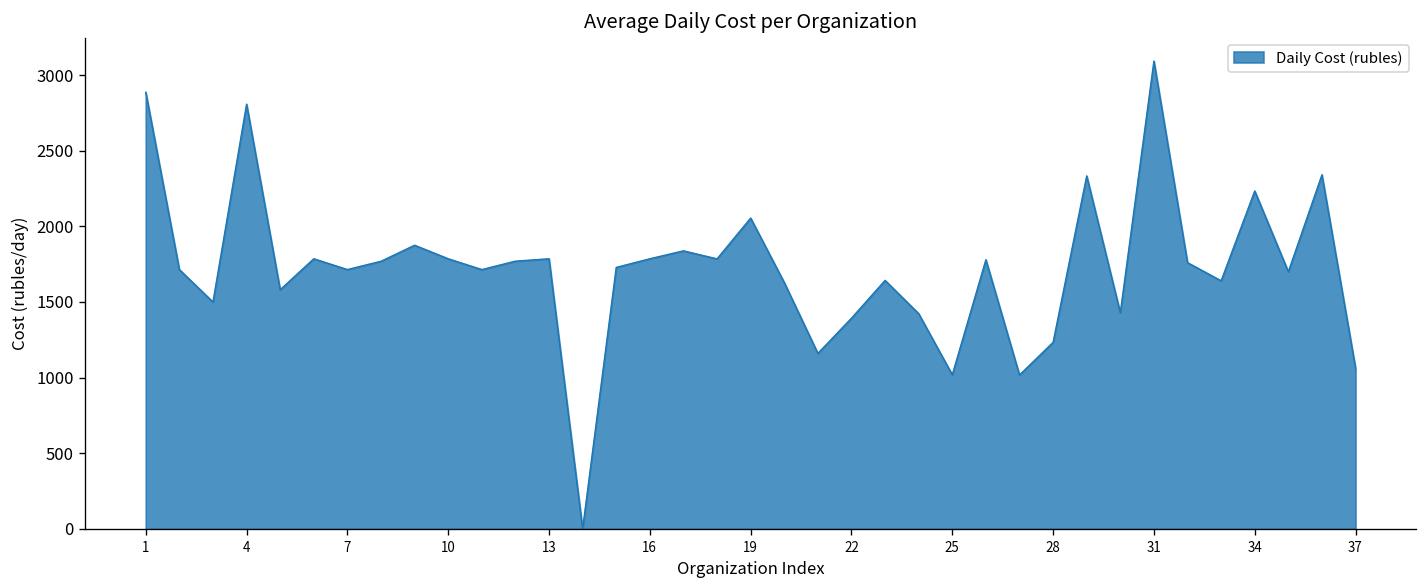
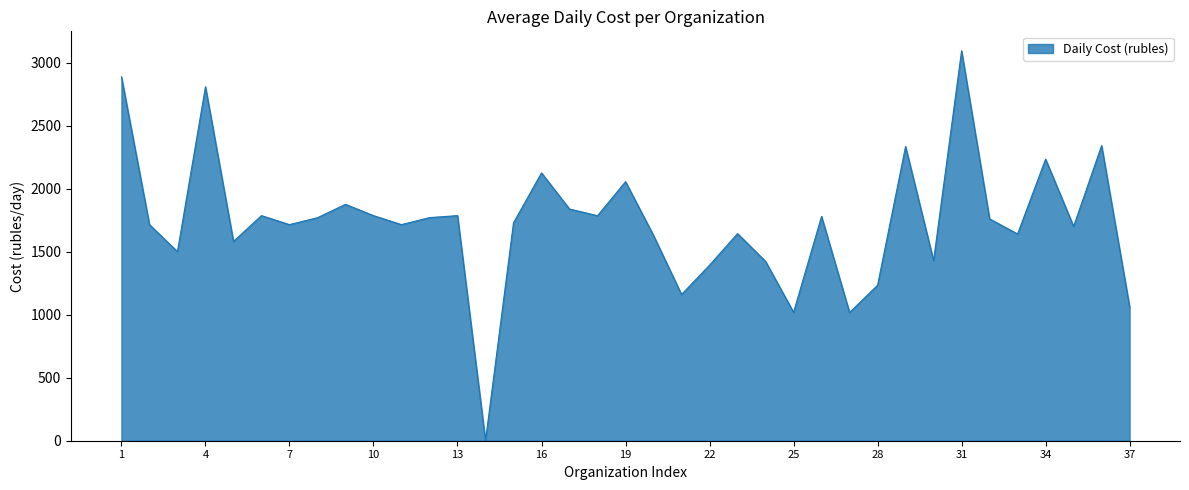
  {
    "1": 2890,
    "4": 2810,
    "7": 1710,
    "10": 1790,
    "13": 1790,
-   "16": 1790,
+   "16": 2120,
    "19": 2050,
    "22": 1390,
    "25": 1020,
    "28": 1230,
    "31": 3090,
    "34": 2230,
    "37": 1060
  }
